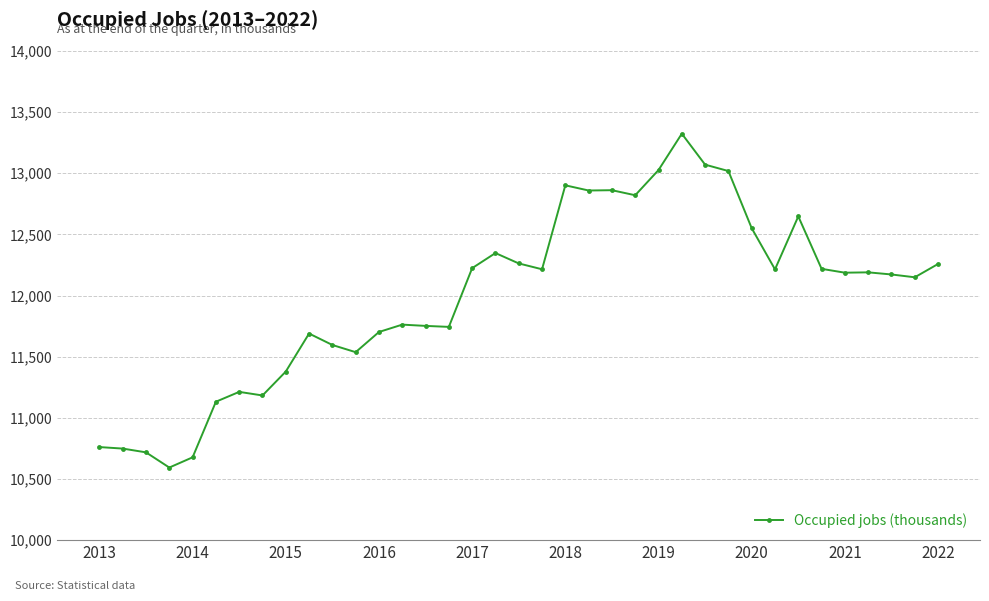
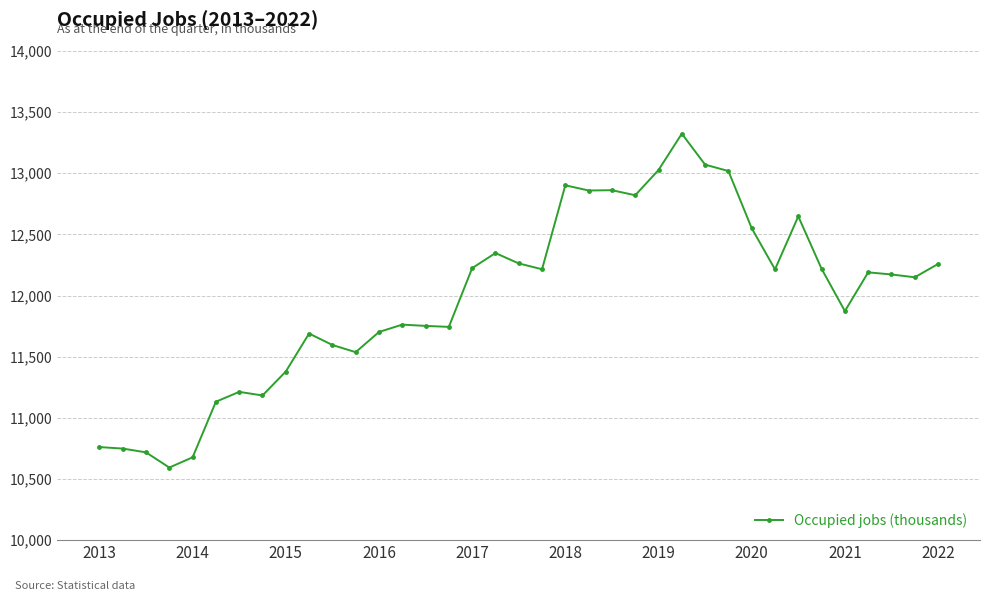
  {
    "2013": "10,760",
    "2014": "10,680",
    "2015": "11,380",
    "2016": "11,700",
    "2017": "12,220",
    "2018": "12,900",
    "2019": "13,030",
    "2020": "12,550",
-   "2021": "12,190",
+   "2021": "11,870",
    "2022": "12,260"
  }
